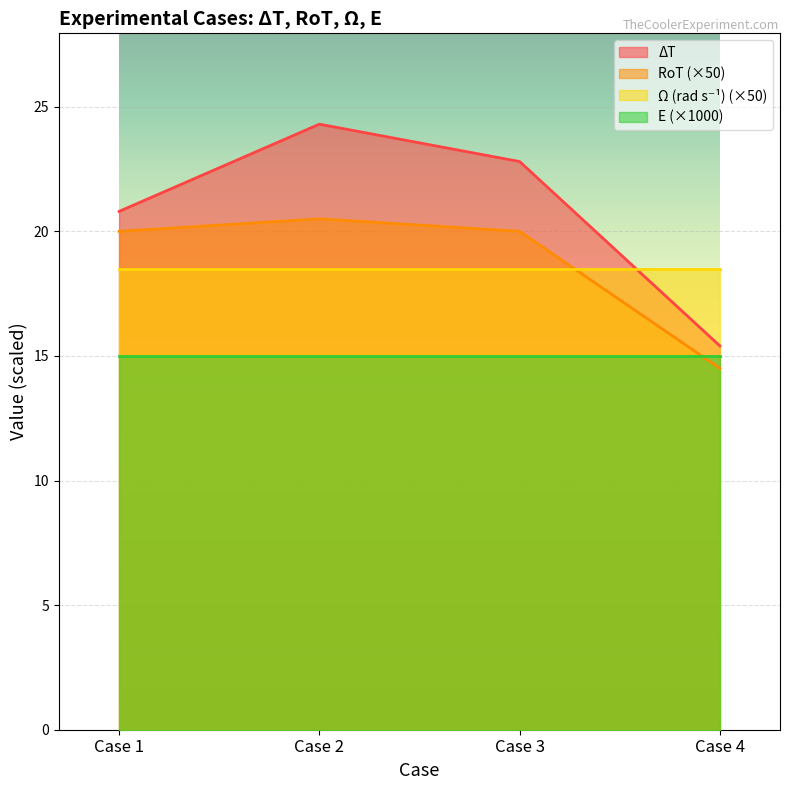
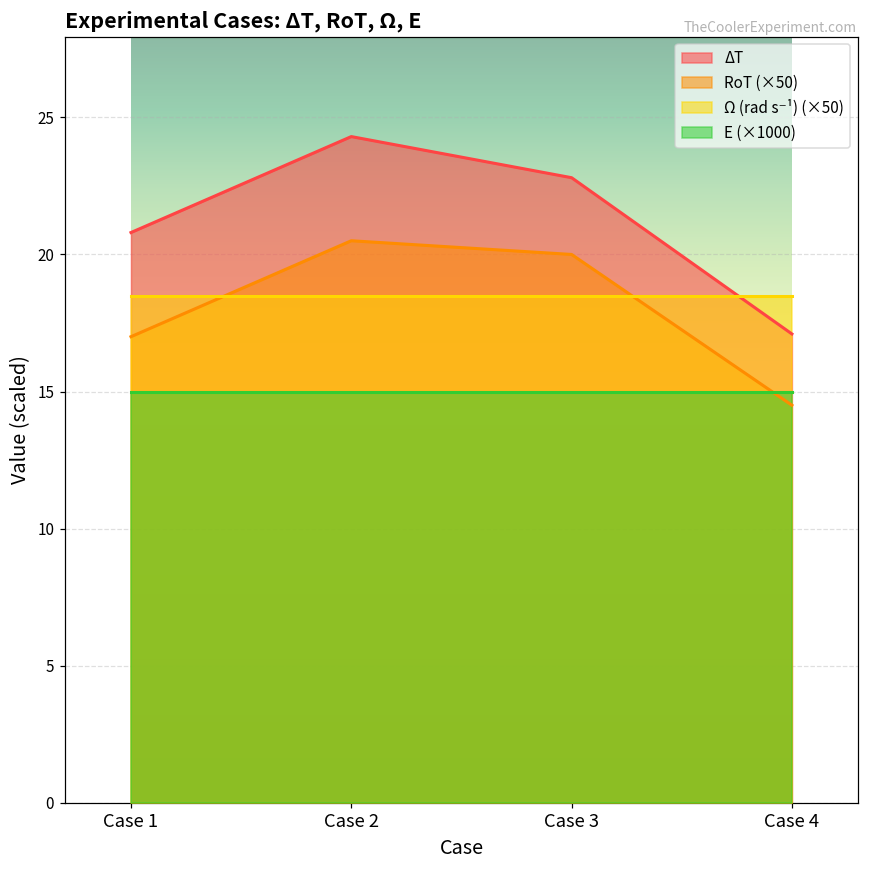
  {
    "ΔT": {
      "Case 1": 20.8,
      "Case 2": 24.3,
      "Case 3": 22.8,
-     "Case 4": 15.4
+     "Case 4": 17.1
    },
    "RoT (×50)": {
-     "Case 1": 20.0,
+     "Case 1": 17.0,
      "Case 2": 20.5,
      "Case 3": 20.0,
      "Case 4": 14.5
    },
    "Ω (rad s⁻¹) (×50)": {
      "Case 1": 18.5,
      "Case 2": 18.5,
      "Case 3": 18.5,
      "Case 4": 18.5
    },
    "E (×1000)": {
      "Case 1": 15.0,
      "Case 2": 15.0,
      "Case 3": 15.0,
      "Case 4": 15.0
    }
  }
